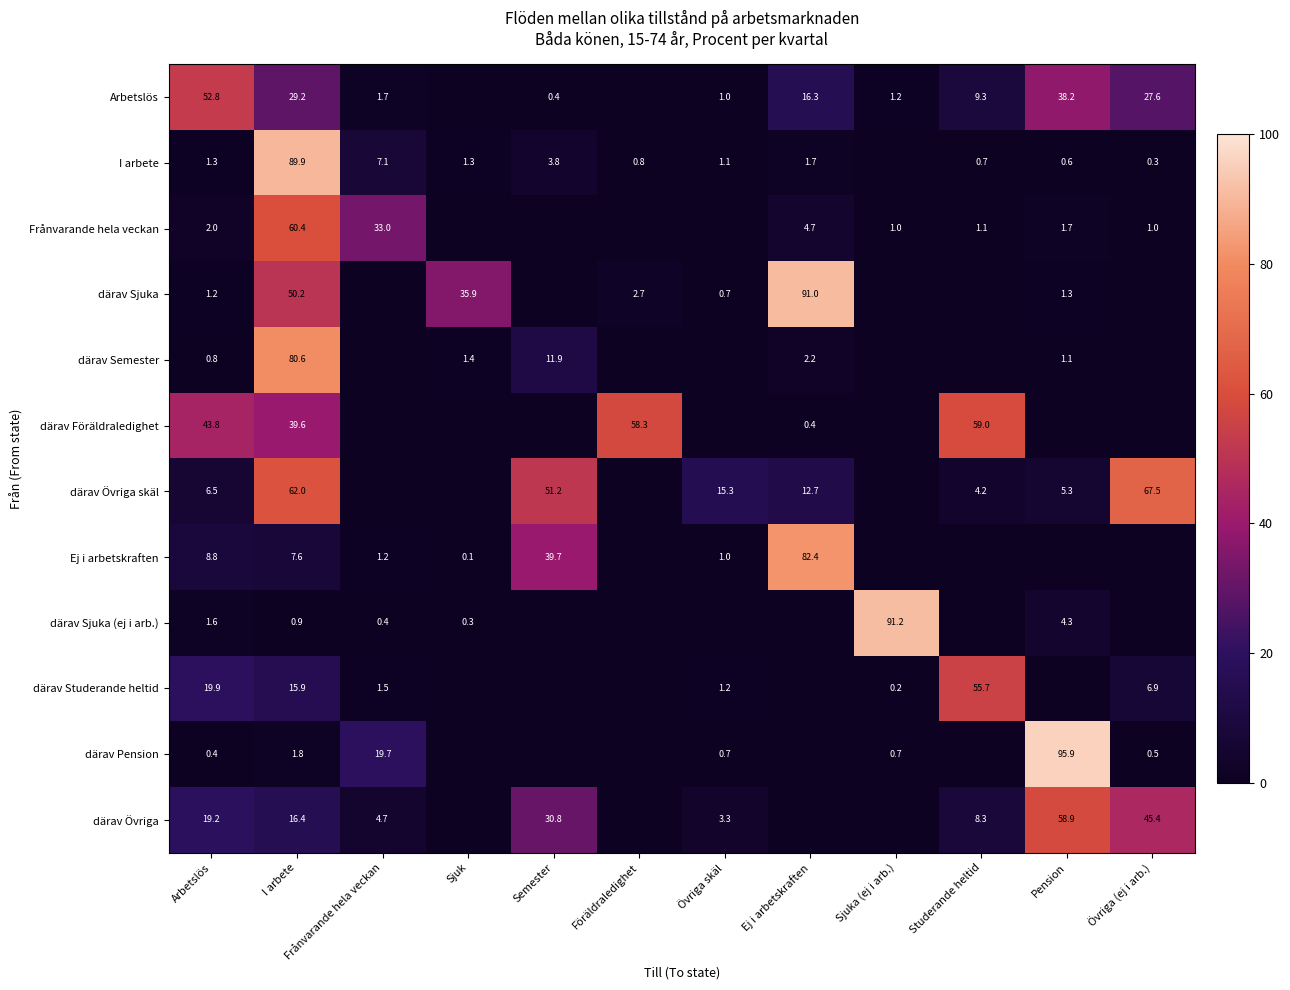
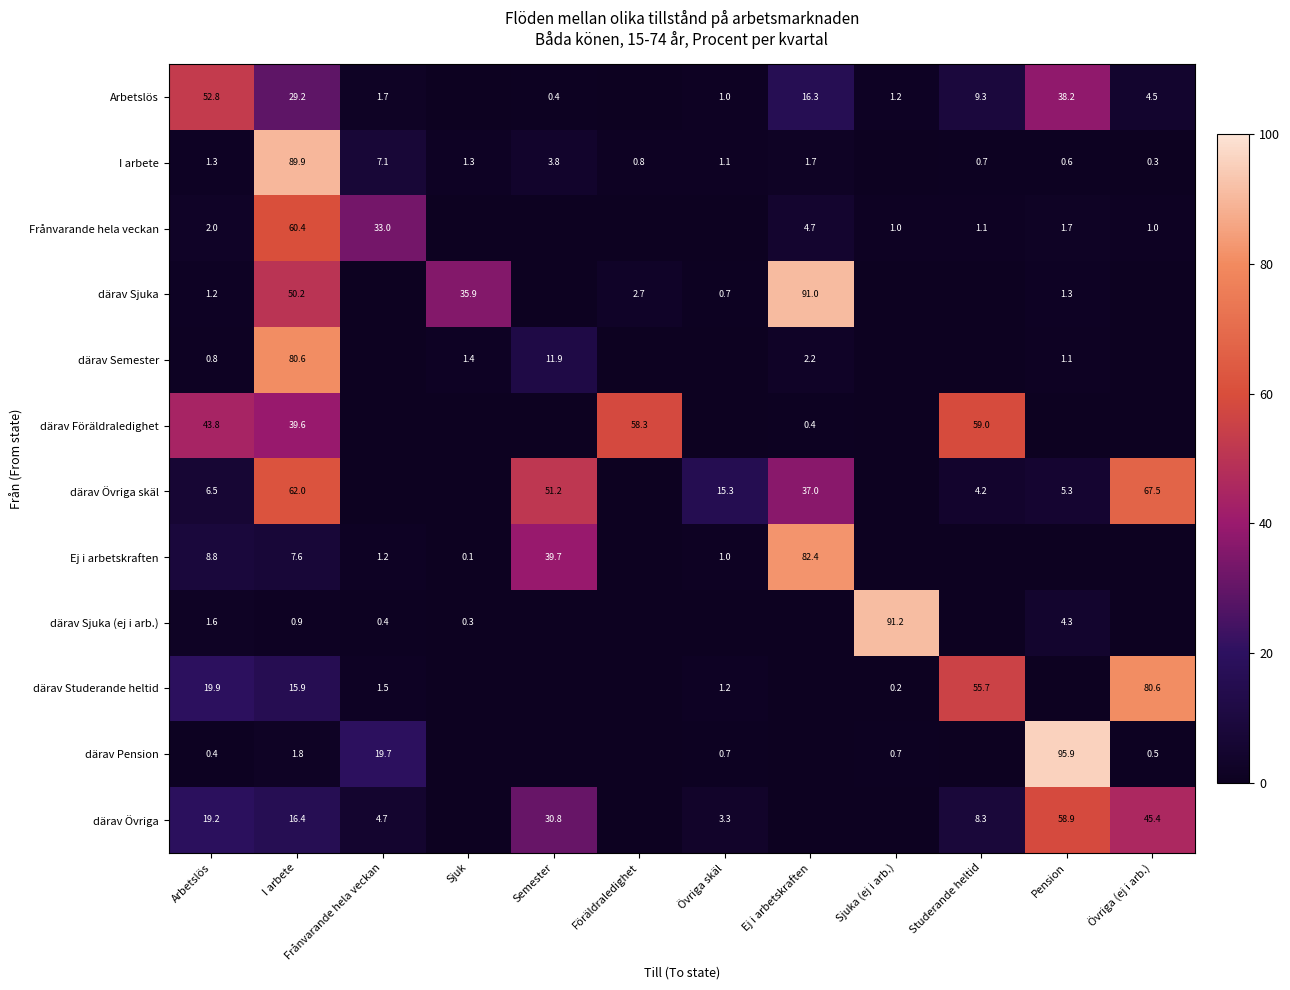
  {
    "Arbetslös": {
      "Arbetslös": 52.8,
      "I arbete": 29.2,
      "Frånvarande hela veckan": 1.7,
      "Semester": 0.4,
      "Övriga skäl": 1.0,
      "Ej i arbetskraften": 16.3,
      "Sjuka (ej i arb.)": 1.2,
      "Studerande heltid": 9.3,
      "Pension": 38.2,
-     "Övriga (ej i arb.)": 27.6
+     "Övriga (ej i arb.)": 4.5
    },
    "I arbete": {
      "Arbetslös": 1.3,
      "I arbete": 89.9,
      "Frånvarande hela veckan": 7.1,
      "Sjuk": 1.3,
      "Semester": 3.8,
      "Föräldraledighet": 0.8,
      "Övriga skäl": 1.1,
      "Ej i arbetskraften": 1.7,
      "Studerande heltid": 0.7,
      "Pension": 0.6,
      "Övriga (ej i arb.)": 0.3
    },
    "Frånvarande hela veckan": {
      "Arbetslös": 2.0,
      "I arbete": 60.4,
      "Frånvarande hela veckan": 33.0,
      "Ej i arbetskraften": 4.7,
      "Sjuka (ej i arb.)": 1.0,
      "Studerande heltid": 1.1,
      "Pension": 1.7,
      "Övriga (ej i arb.)": 1.0
    },
    "därav Sjuka": {
      "Arbetslös": 1.2,
      "I arbete": 50.2,
      "Sjuk": 35.9,
      "Föräldraledighet": 2.7,
      "Övriga skäl": 0.7,
      "Ej i arbetskraften": 91.0,
      "Pension": 1.3
    },
    "därav Semester": {
      "Arbetslös": 0.8,
      "I arbete": 80.6,
      "Sjuk": 1.4,
      "Semester": 11.9,
      "Ej i arbetskraften": 2.2,
      "Pension": 1.1
    },
    "därav Föräldraledighet": {
      "Arbetslös": 43.8,
      "I arbete": 39.6,
      "Föräldraledighet": 58.3,
      "Ej i arbetskraften": 0.4,
      "Studerande heltid": 59.0
    },
    "därav Övriga skäl": {
      "Arbetslös": 6.5,
      "I arbete": 62.0,
      "Semester": 51.2,
      "Övriga skäl": 15.3,
-     "Ej i arbetskraften": 12.7,
+     "Ej i arbetskraften": 37.0,
      "Studerande heltid": 4.2,
      "Pension": 5.3,
      "Övriga (ej i arb.)": 67.5
    },
    "Ej i arbetskraften": {
      "Arbetslös": 8.8,
      "I arbete": 7.6,
      "Frånvarande hela veckan": 1.2,
      "Sjuk": 0.1,
      "Semester": 39.7,
      "Övriga skäl": 1.0,
      "Ej i arbetskraften": 82.4
    },
    "därav Sjuka (ej i arb.)": {
      "Arbetslös": 1.6,
      "I arbete": 0.9,
      "Frånvarande hela veckan": 0.4,
      "Sjuk": 0.3,
      "Sjuka (ej i arb.)": 91.2,
      "Pension": 4.3
    },
    "därav Studerande heltid": {
      "Arbetslös": 19.9,
      "I arbete": 15.9,
      "Frånvarande hela veckan": 1.5,
      "Övriga skäl": 1.2,
      "Sjuka (ej i arb.)": 0.2,
      "Studerande heltid": 55.7,
-     "Övriga (ej i arb.)": 6.9
+     "Övriga (ej i arb.)": 80.6
    },
    "därav Pension": {
      "Arbetslös": 0.4,
      "I arbete": 1.8,
      "Frånvarande hela veckan": 19.7,
      "Övriga skäl": 0.7,
      "Sjuka (ej i arb.)": 0.7,
      "Pension": 95.9,
      "Övriga (ej i arb.)": 0.5
    },
    "därav Övriga": {
      "Arbetslös": 19.2,
      "I arbete": 16.4,
      "Frånvarande hela veckan": 4.7,
      "Semester": 30.8,
      "Övriga skäl": 3.3,
      "Studerande heltid": 8.3,
      "Pension": 58.9,
      "Övriga (ej i arb.)": 45.4
    }
  }
